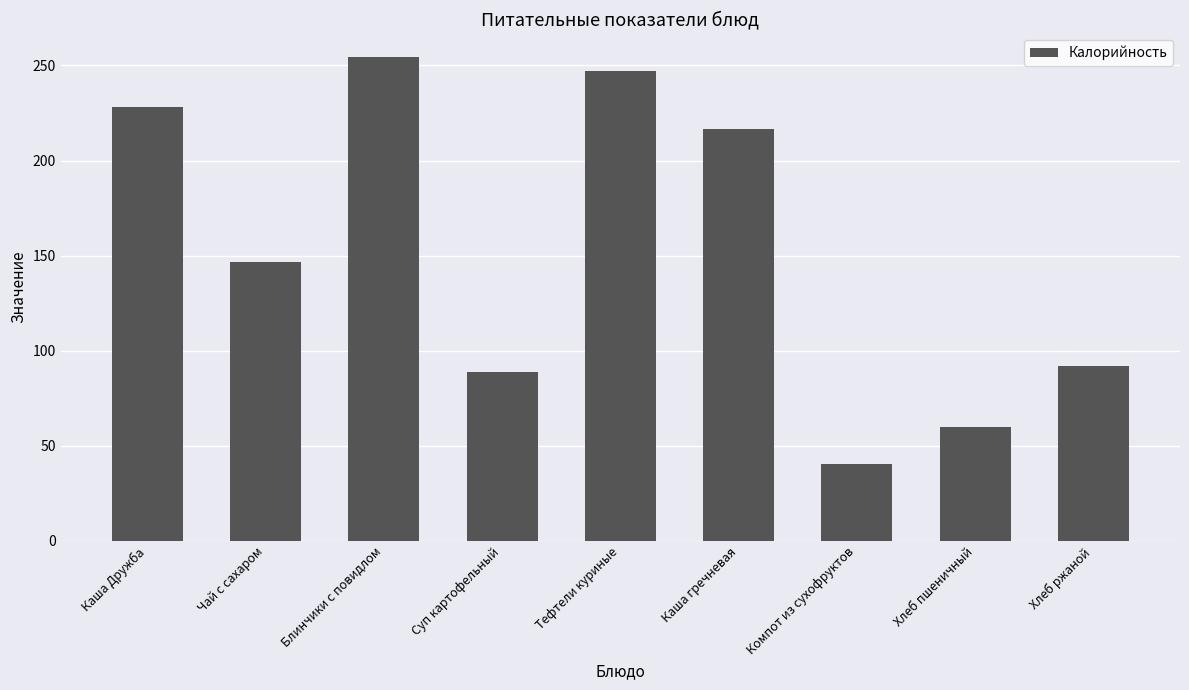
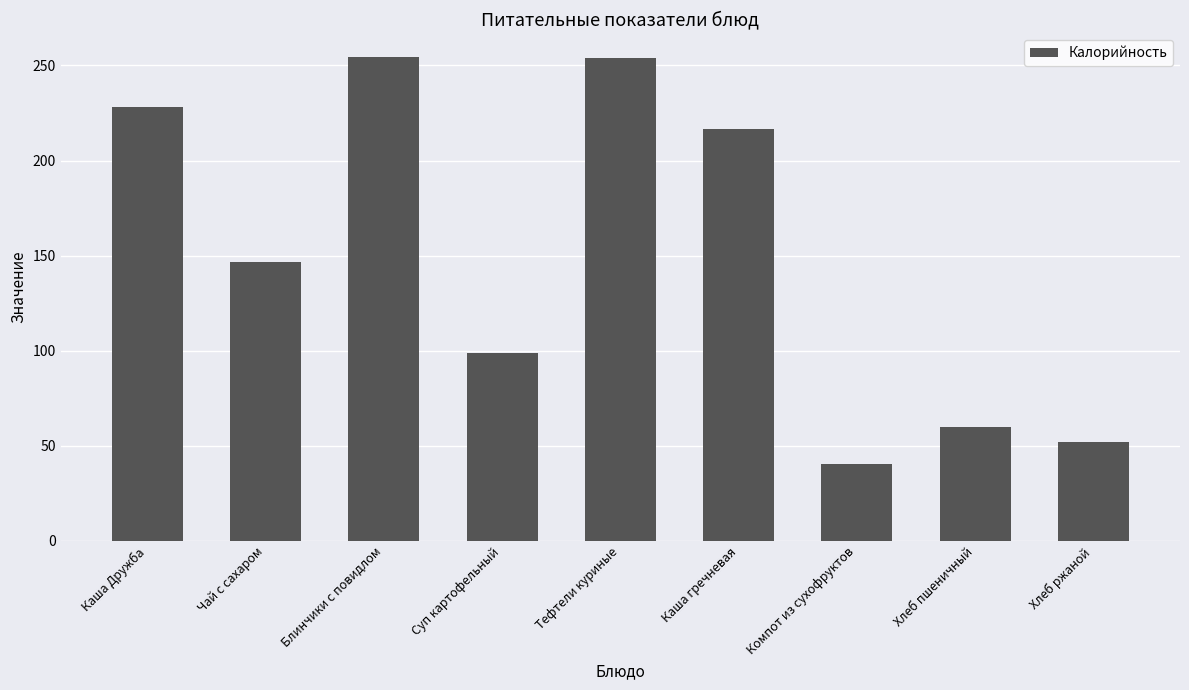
  {
    "Каша Дружба": 228,
    "Чай с сахаром": 147,
    "Блинчики с повидлом": 254,
-   "Суп картофельный": 89,
-   "Тефтели куриные": 247,
+   "Суп картофельный": 99,
+   "Тефтели куриные": 254,
    "Каша гречневая": 217,
    "Компот из сухофруктов": 40,
    "Хлеб пшеничный": 60,
-   "Хлеб ржаной": 92
+   "Хлеб ржаной": 52
  }
